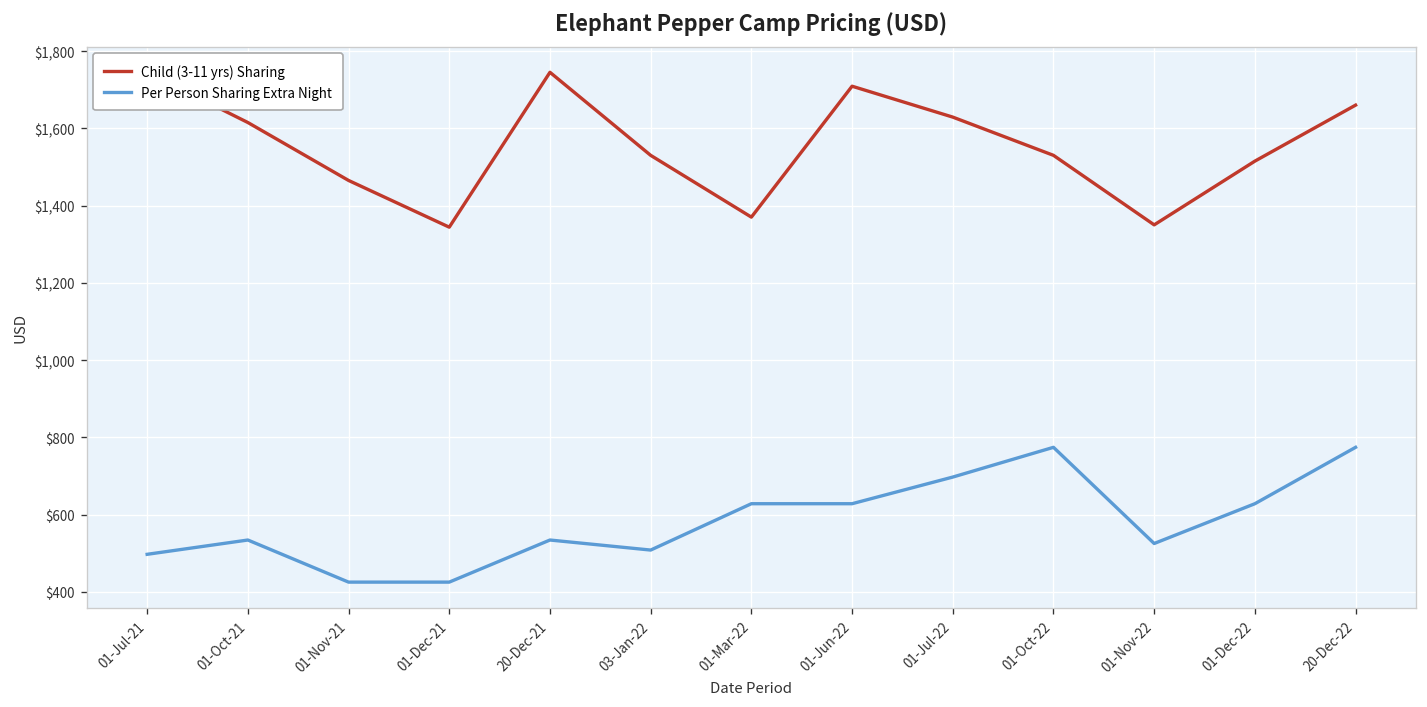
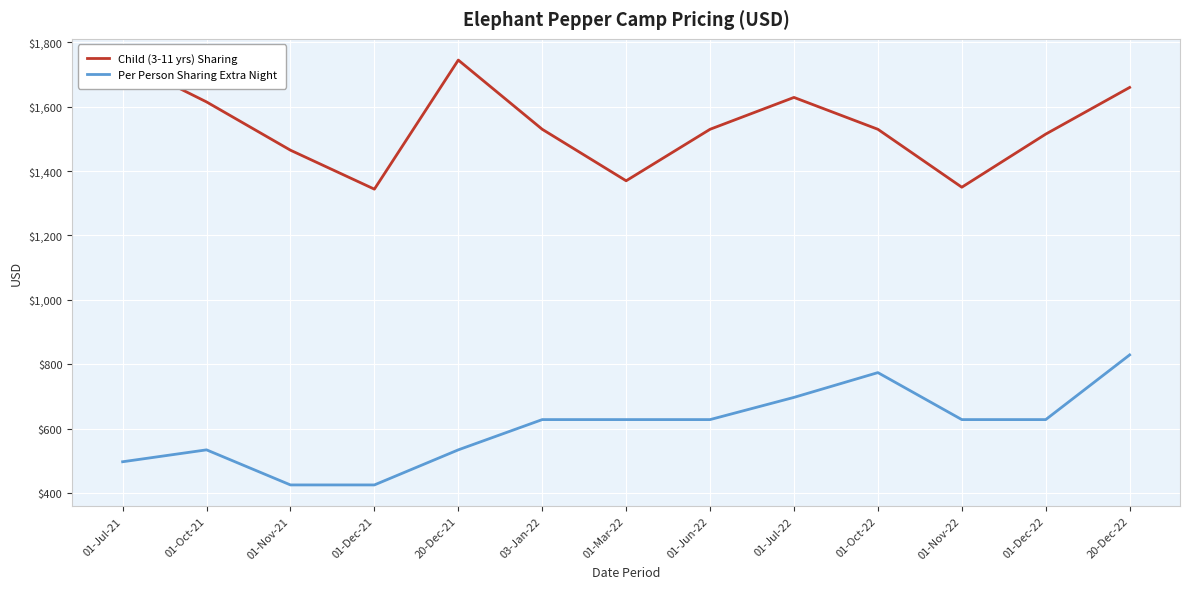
  {
    "Child (3-11 yrs) Sharing": {
      "01-Oct-21": "$1,620",
      "01-Nov-21": "$1,470",
      "01-Dec-21": "$1,340",
      "20-Dec-21": "$1,750",
      "03-Jan-22": "$1,530",
      "01-Mar-22": "$1,370",
-     "01-Jun-22": "$1,710",
+     "01-Jun-22": "$1,530",
      "01-Jul-22": "$1,630",
      "01-Oct-22": "$1,530",
      "01-Nov-22": "$1,350",
      "01-Dec-22": "$1,520",
      "20-Dec-22": "$1,660"
    },
    "Per Person Sharing Extra Night": {
      "01-Jul-21": "$500",
      "01-Oct-21": "$530",
      "01-Nov-21": "$430",
      "01-Dec-21": "$430",
      "20-Dec-21": "$530",
-     "03-Jan-22": "$510",
+     "03-Jan-22": "$630",
      "01-Mar-22": "$630",
      "01-Jun-22": "$630",
      "01-Jul-22": "$700",
      "01-Oct-22": "$770",
-     "01-Nov-22": "$530",
+     "01-Nov-22": "$630",
      "01-Dec-22": "$630",
-     "20-Dec-22": "$770"
+     "20-Dec-22": "$830"
    }
  }
